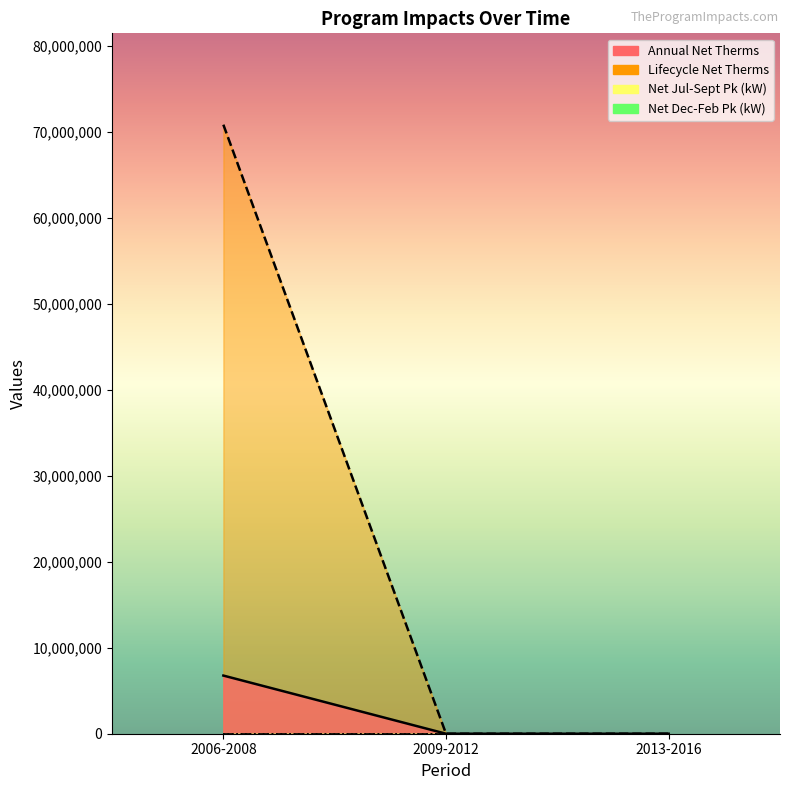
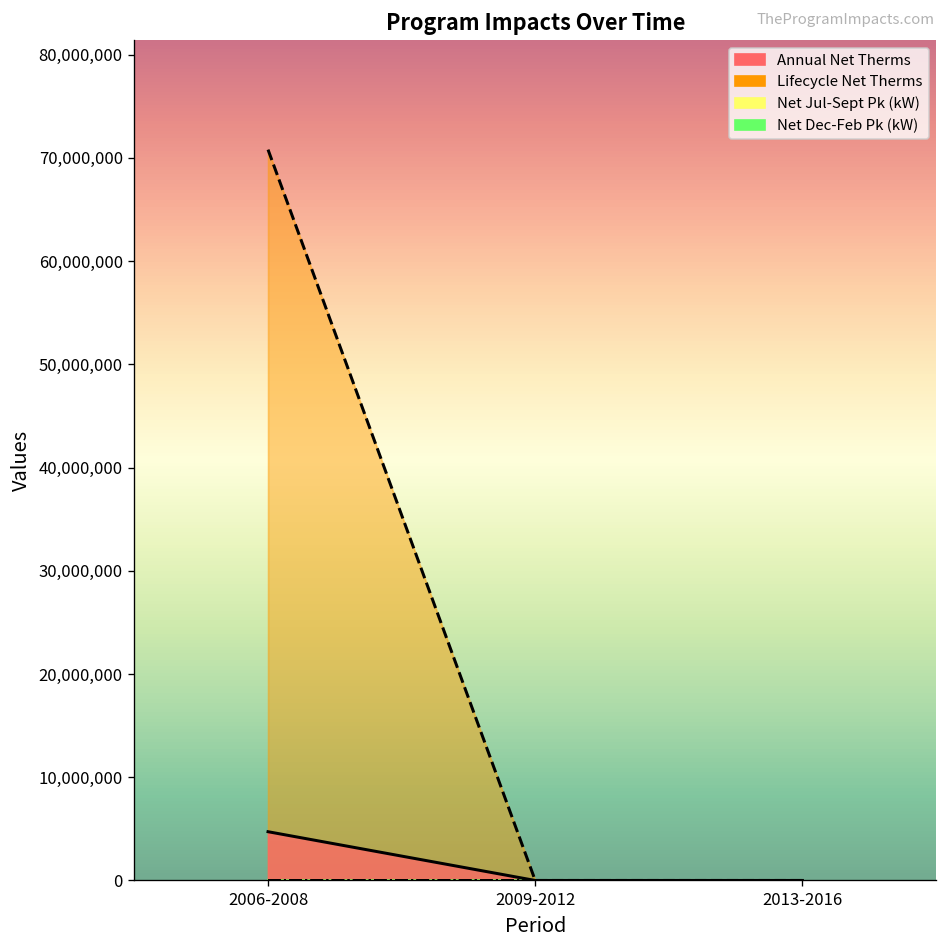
  {
    "Annual Net Therms": {
-     "2006-2008": "7,000,000"
+     "2006-2008": "5,000,000"
    },
    "Lifecycle Net Therms": {
      "2006-2008": "71,000,000"
    },
    "Net Dec-Feb Pk (kW)": {
      "2006-2008": "0"
    }
  }
